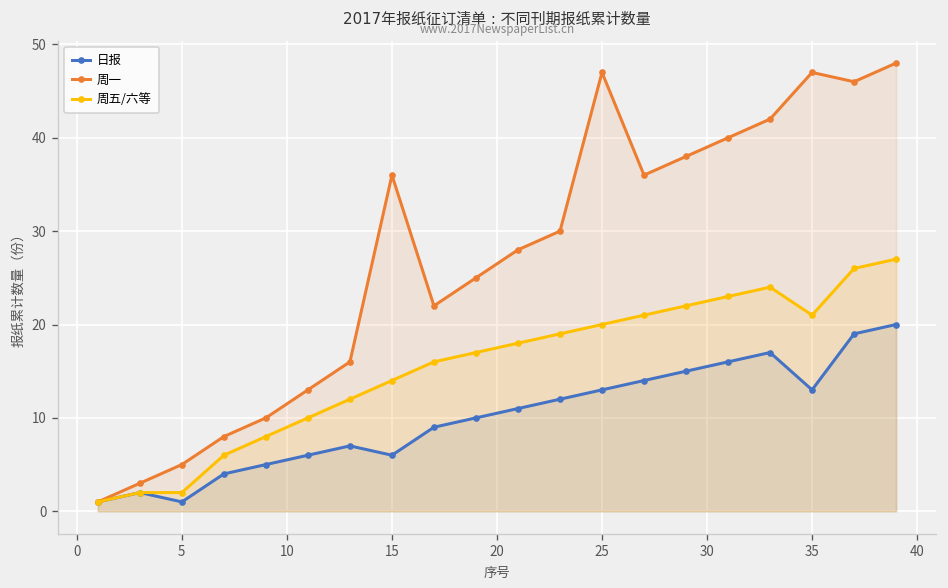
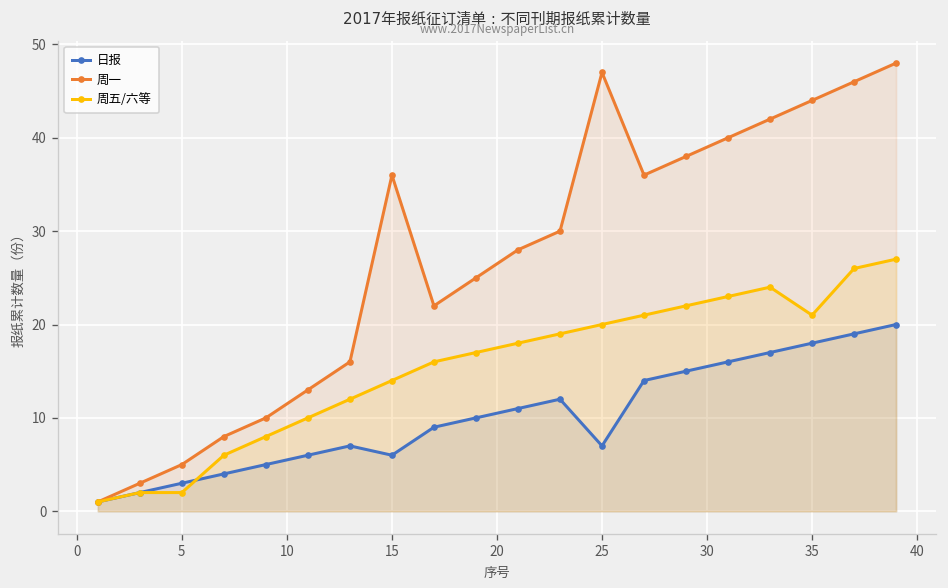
  {
    "日报": {
-     "5": 1,
+     "5": 3,
      "15": 6,
-     "25": 13,
-     "35": 13
+     "25": 7,
+     "35": 18
    },
    "周一": {
      "5": 5,
      "15": 36,
      "25": 47,
-     "35": 47
+     "35": 44
    },
    "周五/六等": {
      "5": 2,
      "15": 14,
      "25": 20,
      "35": 21
    }
  }
